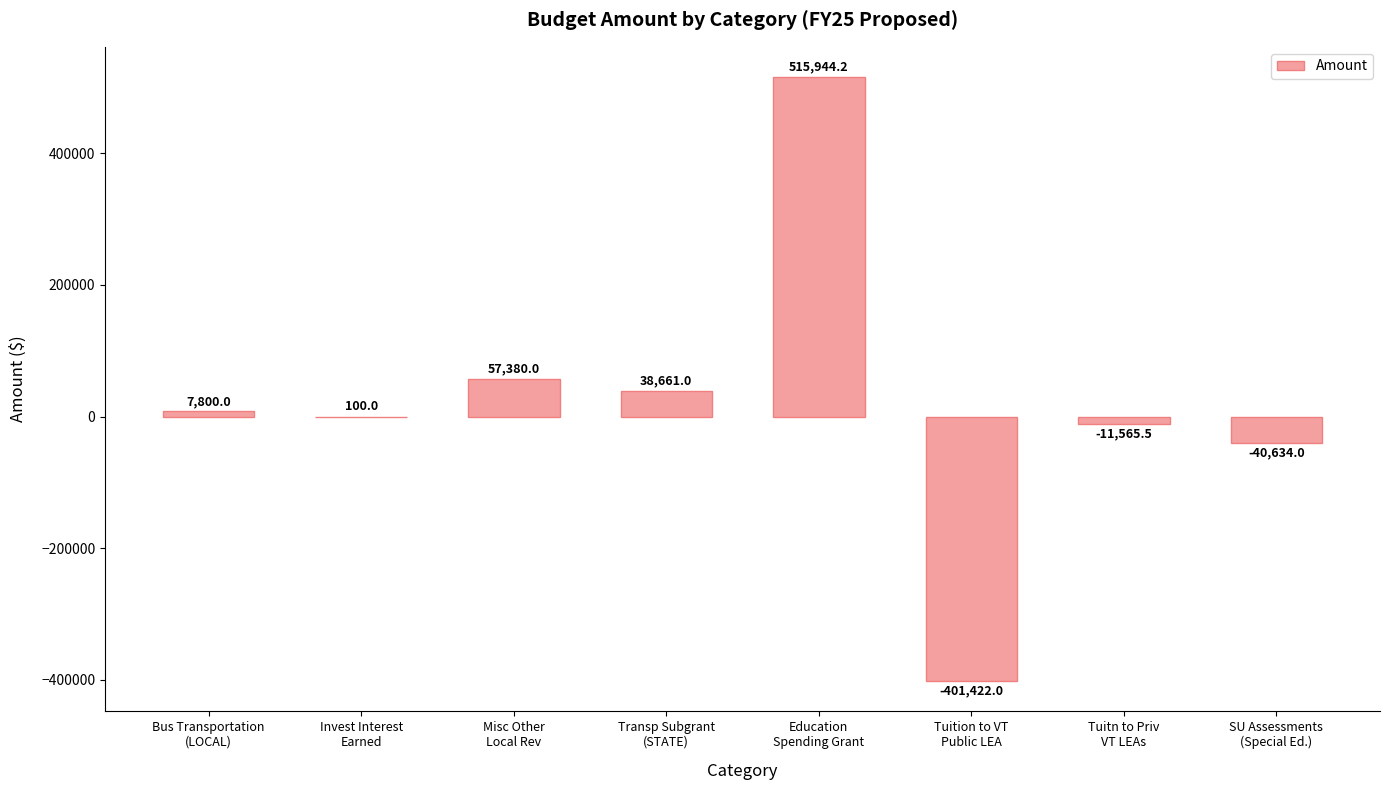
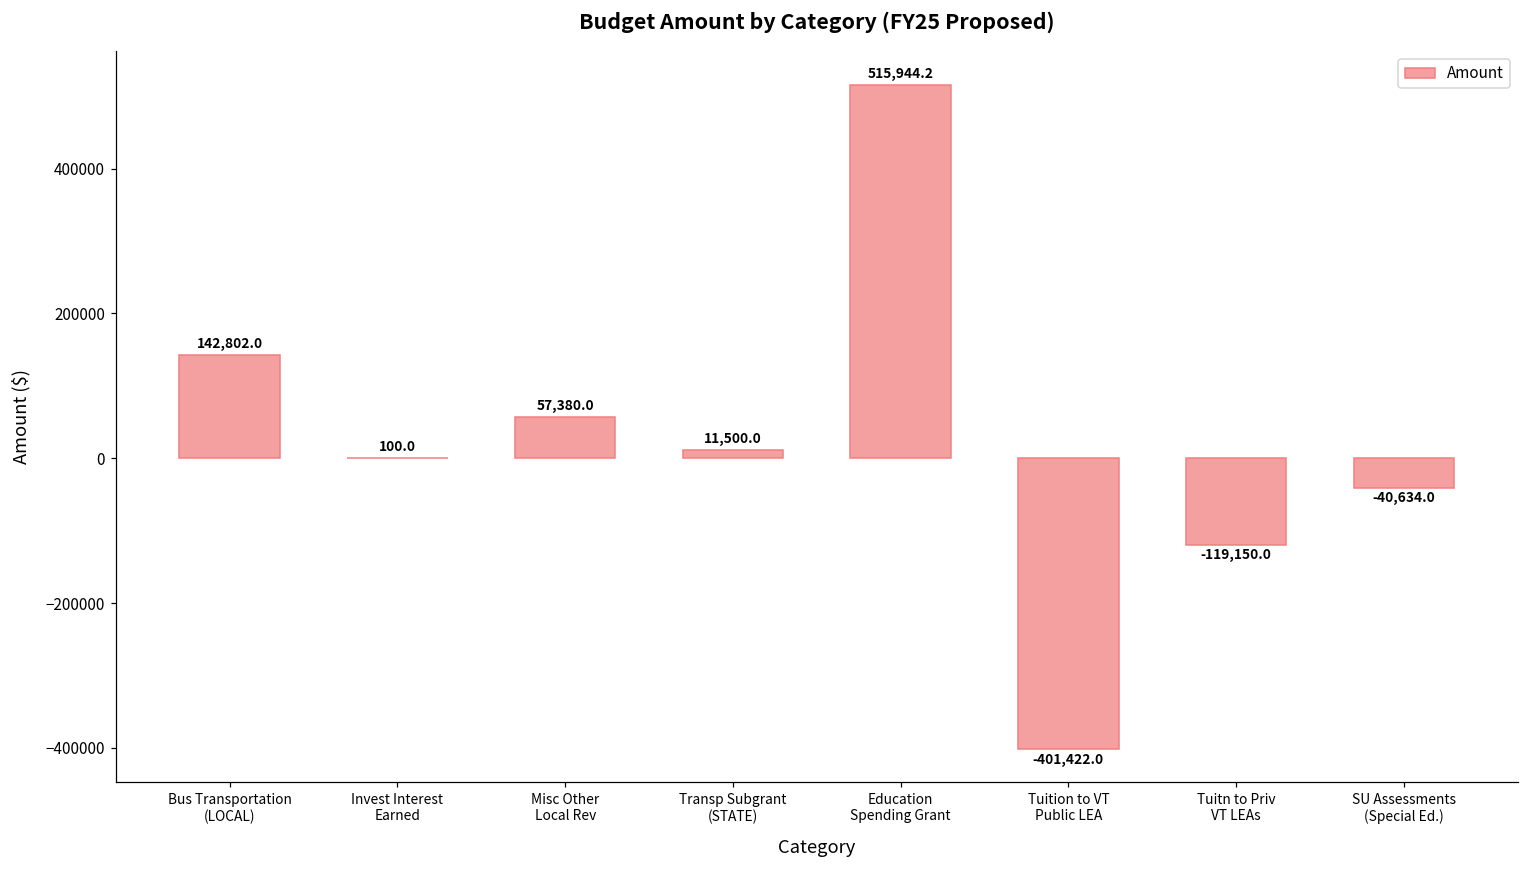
  {
-   "Bus Transportation (LOCAL)": "7,800.0",
+   "Bus Transportation (LOCAL)": "142,802.0",
    "Invest Interest Earned": "100.0",
    "Misc Other Local Rev": "57,380.0",
-   "Transp Subgrant (STATE)": "38,661.0",
+   "Transp Subgrant (STATE)": "11,500.0",
    "Education Spending Grant": "515,944.2",
    "Tuition to VT Public LEA": "-401,422.0",
-   "Tuitn to Priv VT LEAs": "-11,565.5",
+   "Tuitn to Priv VT LEAs": "-119,150.0",
    "SU Assessments (Special Ed.)": "-40,634.0"
  }
